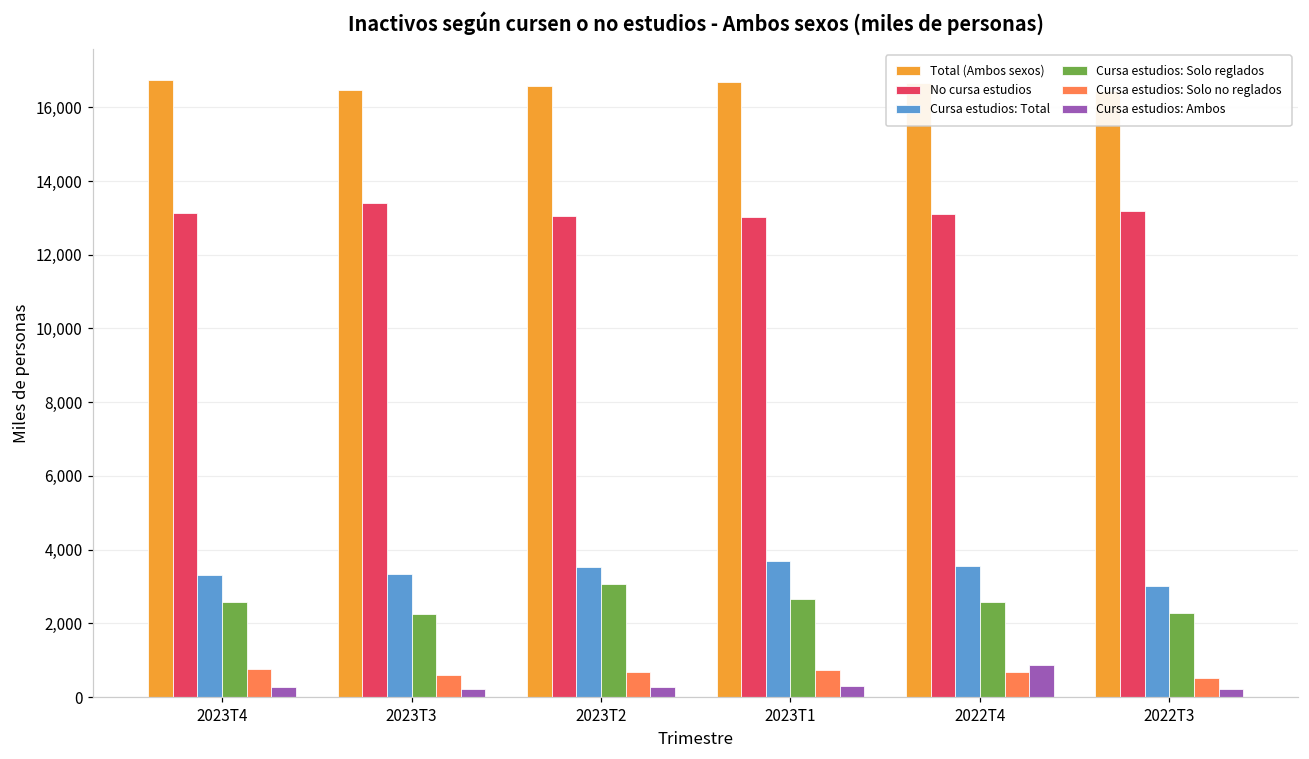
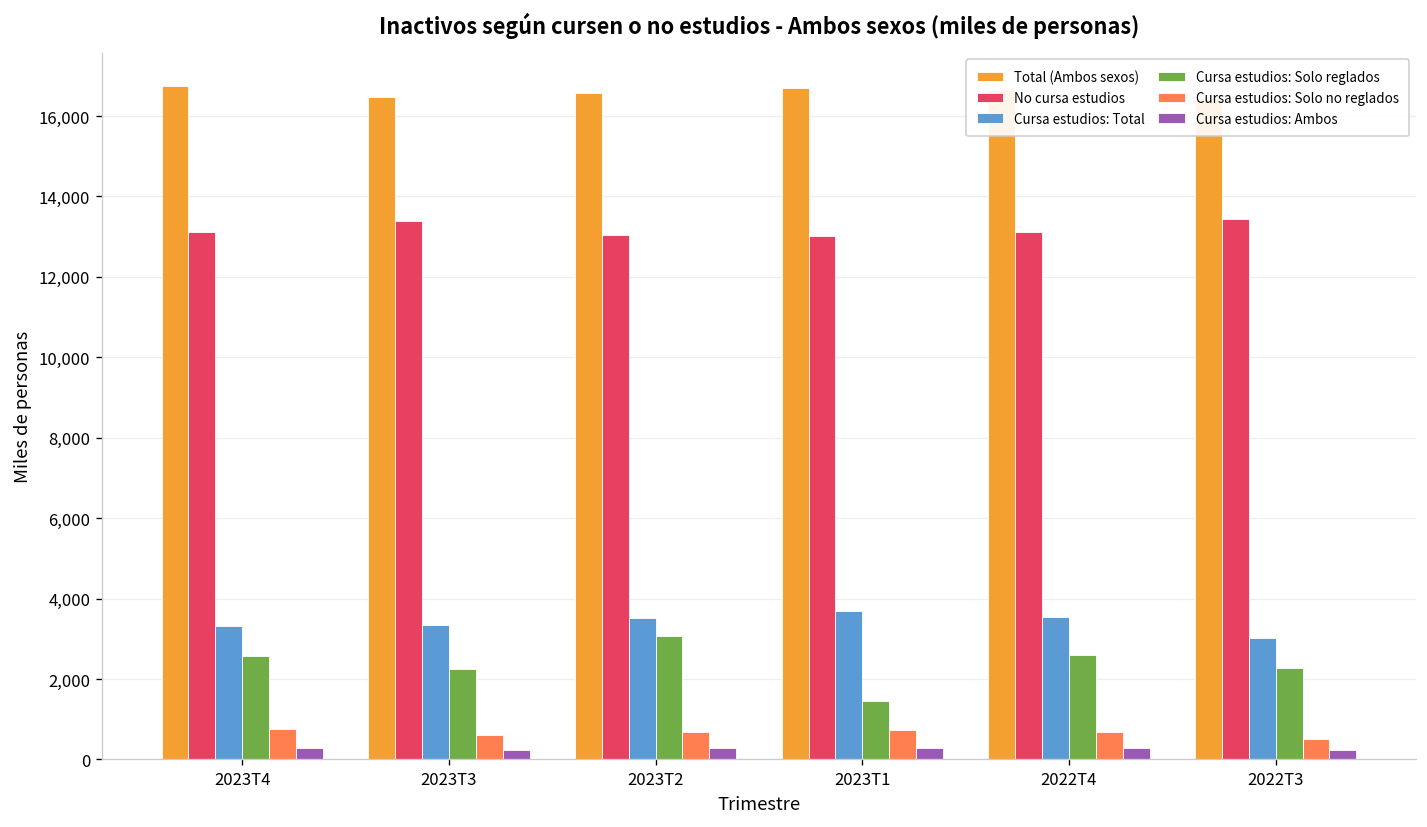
  {
    "No cursa estudios": {
      "2023T4": "13,100",
      "2023T3": "13,400",
      "2023T2": "13,000",
      "2023T1": "13,000",
      "2022T4": "13,100",
-     "2022T3": "13,200"
+     "2022T3": "13,400"
    },
    "Cursa estudios: Total": {
      "2023T4": "3,300",
      "2023T3": "3,300",
      "2023T2": "3,500",
      "2023T1": "3,700",
      "2022T4": "3,500",
      "2022T3": "3,000"
    },
    "Cursa estudios: Solo reglados": {
      "2023T4": "2,600",
      "2023T3": "2,300",
      "2023T2": "3,100",
-     "2023T1": "2,700",
+     "2023T1": "1,500",
      "2022T4": "2,600",
      "2022T3": "2,300"
    },
    "Cursa estudios: Ambos": {
      "2023T4": "300",
      "2023T3": "200",
      "2023T2": "300",
      "2023T1": "300",
-     "2022T4": "900",
+     "2022T4": "300",
      "2022T3": "200"
    }
  }
